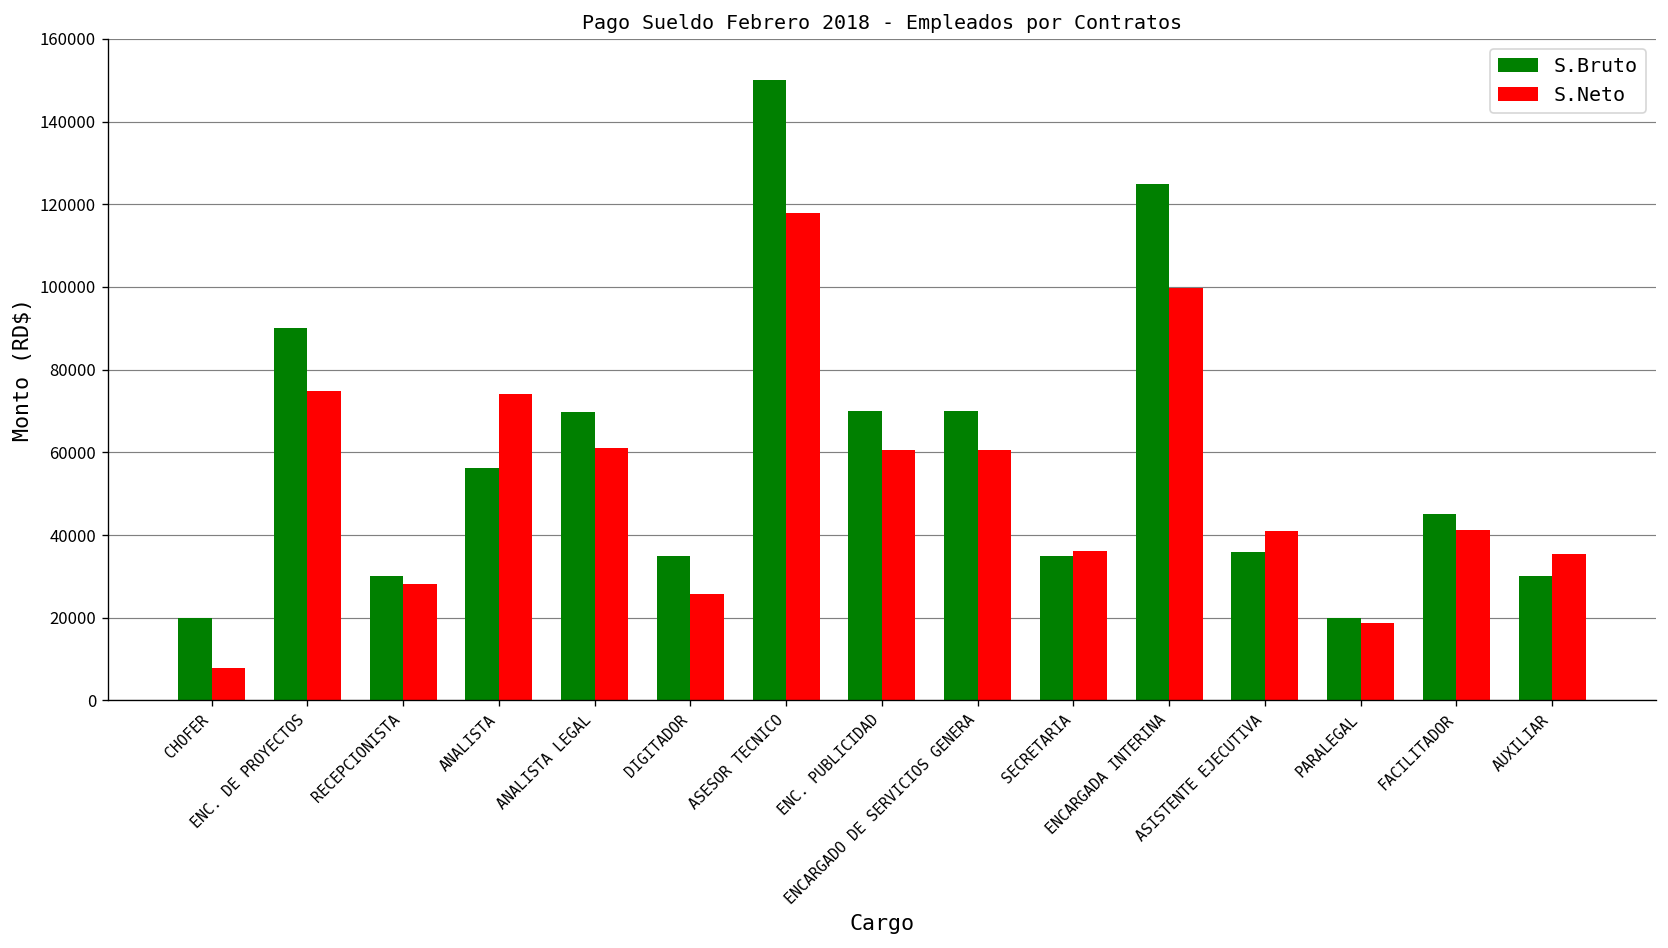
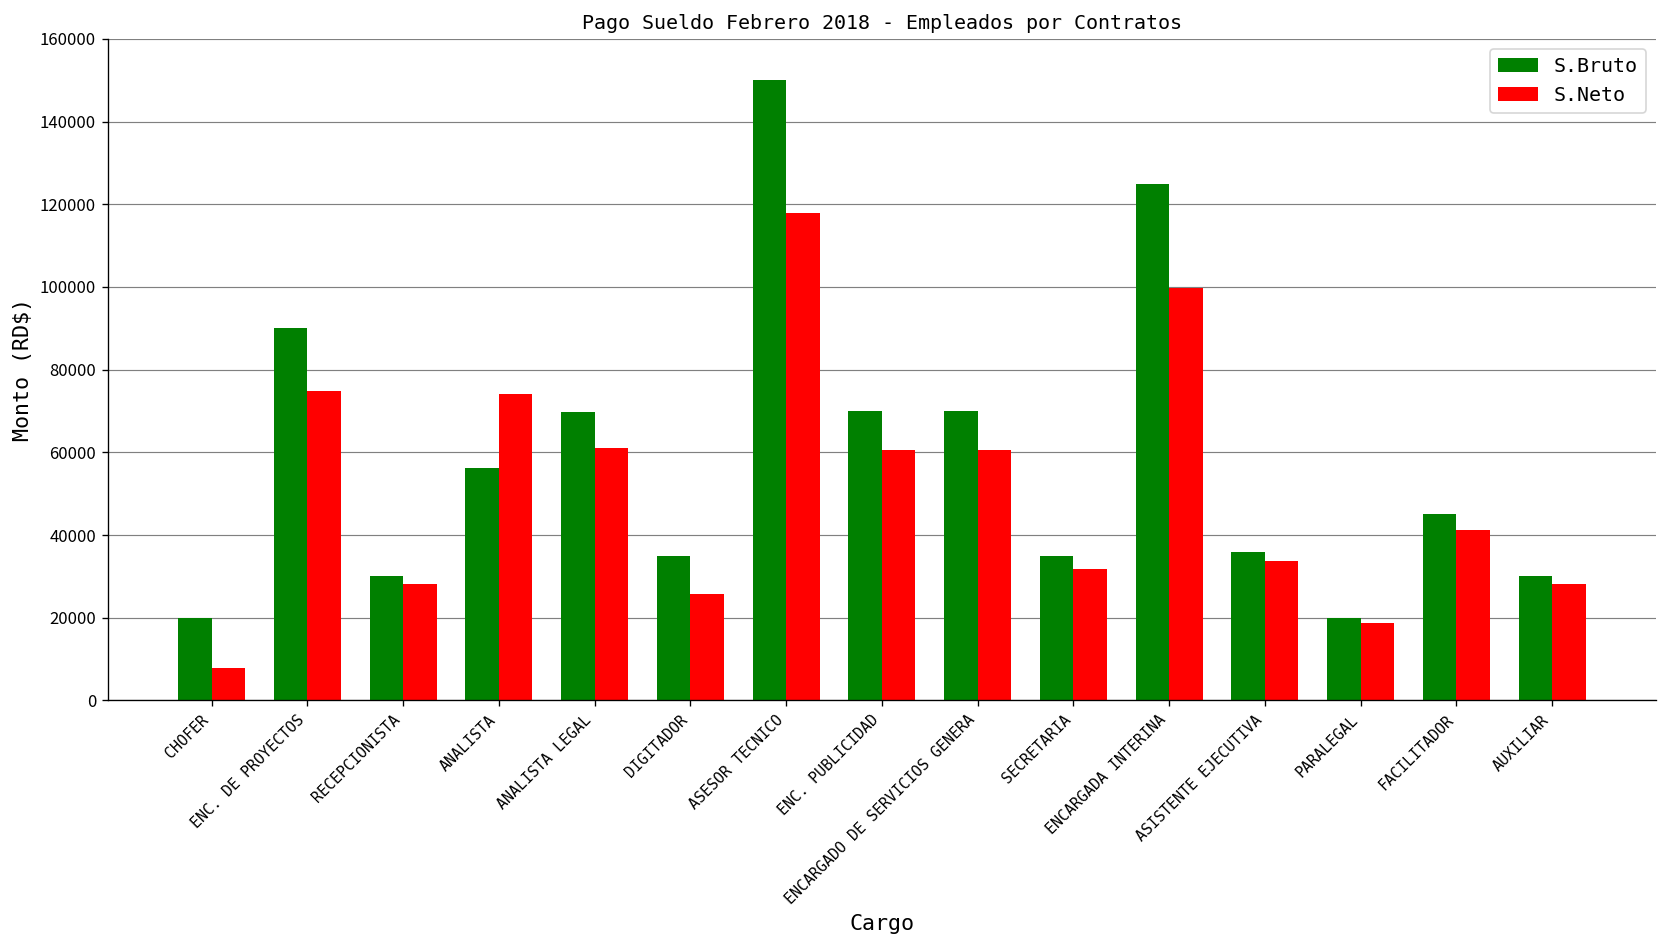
  {
    "S.Bruto": {
      "CHOFER": 20000,
      "ENC. DE PROYECTOS": 90000,
      "RECEPCIONISTA": 30000,
      "ANALISTA": 56000,
      "ANALISTA LEGAL": 70000,
      "DIGITADOR": 35000,
      "ASESOR TECNICO": 150000,
      "ENC. PUBLICIDAD": 70000,
      "ENCARGADO DE SERVICIOS GENERA": 70000,
      "SECRETARIA": 35000,
      "ENCARGADA INTERINA": 125000,
      "ASISTENTE EJECUTIVA": 36000,
      "PARALEGAL": 20000,
      "FACILITADOR": 45000,
      "AUXILIAR": 30000
    },
    "S.Neto": {
      "CHOFER": 8000,
      "ENC. DE PROYECTOS": 75000,
      "RECEPCIONISTA": 28000,
      "ANALISTA": 74000,
      "ANALISTA LEGAL": 61000,
      "DIGITADOR": 26000,
      "ASESOR TECNICO": 118000,
      "ENC. PUBLICIDAD": 60000,
      "ENCARGADO DE SERVICIOS GENERA": 60000,
-     "SECRETARIA": 36000,
+     "SECRETARIA": 32000,
      "ENCARGADA INTERINA": 100000,
-     "ASISTENTE EJECUTIVA": 41000,
+     "ASISTENTE EJECUTIVA": 34000,
      "PARALEGAL": 19000,
      "FACILITADOR": 41000,
-     "AUXILIAR": 36000
+     "AUXILIAR": 28000
    }
  }
